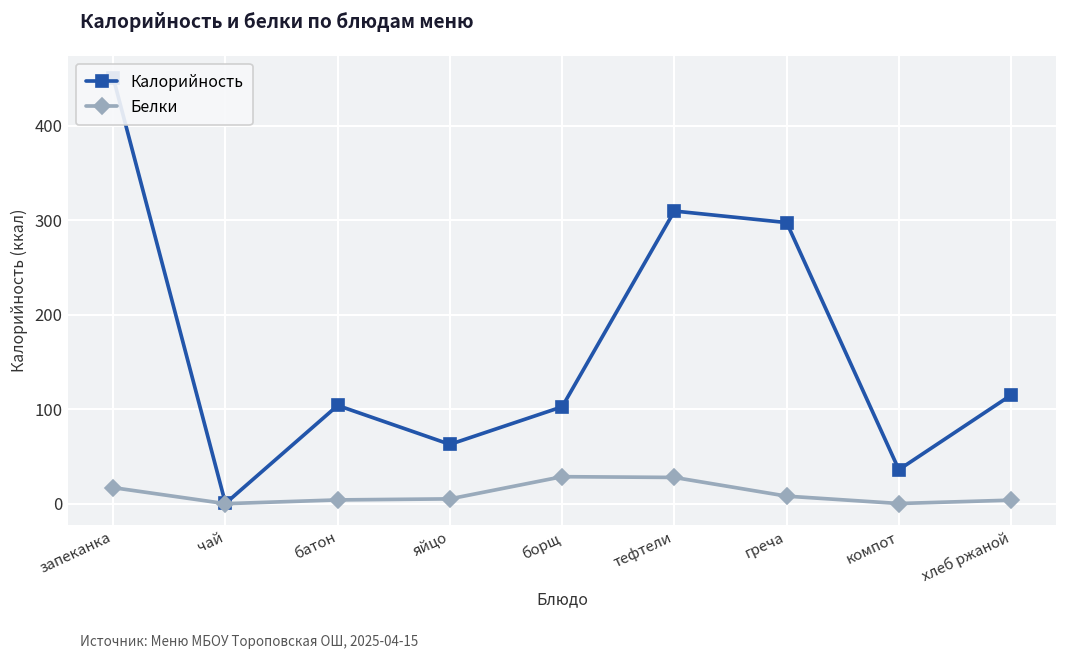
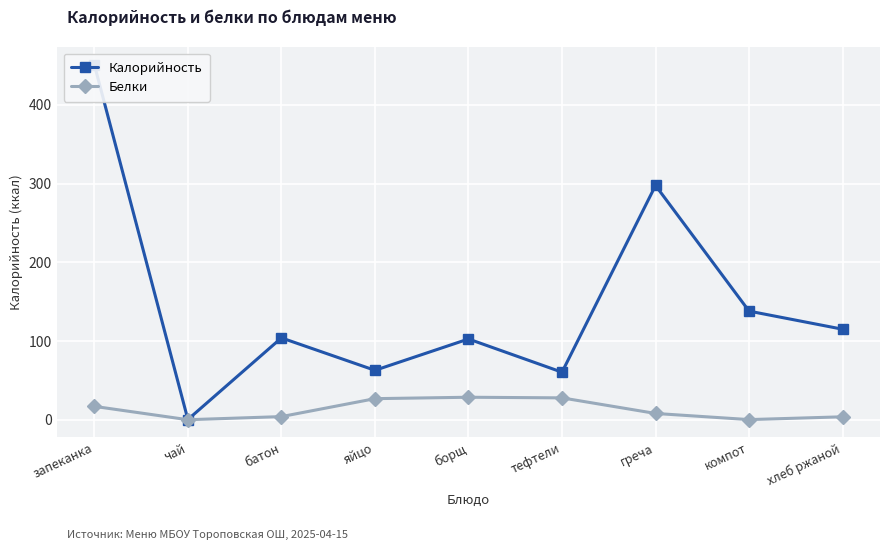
  {
    "Калорийность": {
      "батон": 100,
      "яйцо": 60,
      "борщ": 100,
-     "тефтели": 310,
+     "тефтели": 60,
      "греча": 300,
-     "компот": 40,
+     "компот": 140,
      "хлеб ржаной": 120
    },
    "Белки": {
      "запеканка": 20,
      "батон": 0,
-     "яйцо": 10,
+     "яйцо": 30,
      "борщ": 30,
      "тефтели": 30,
      "греча": 10,
      "компот": 0,
      "хлеб ржаной": 0
    }
  }
